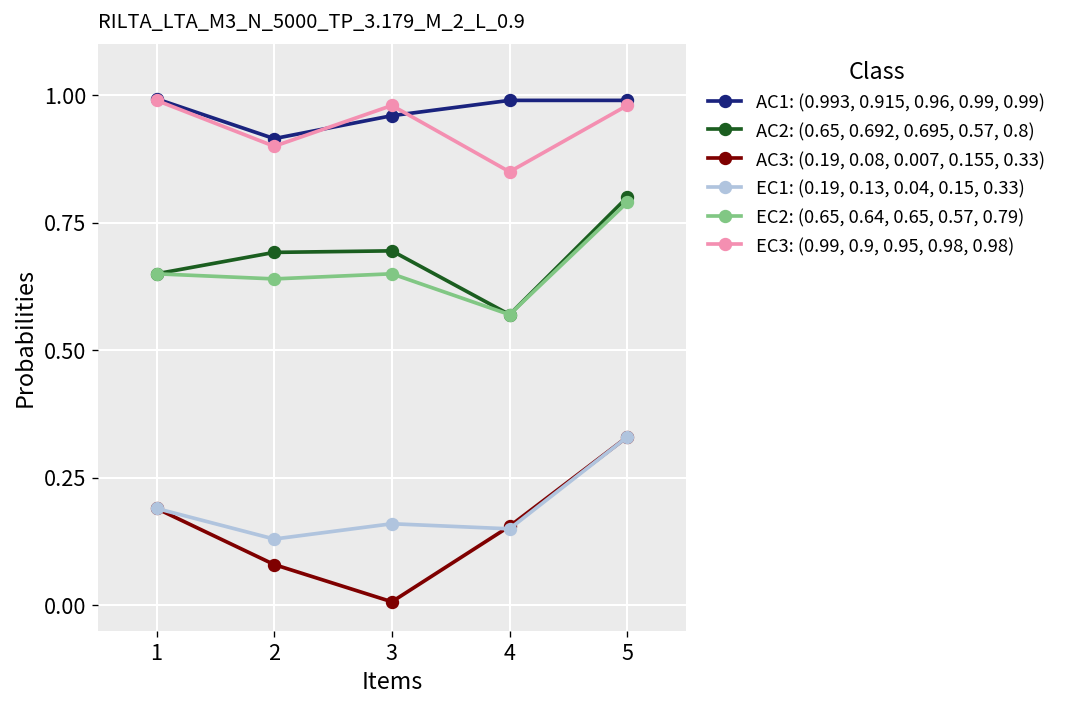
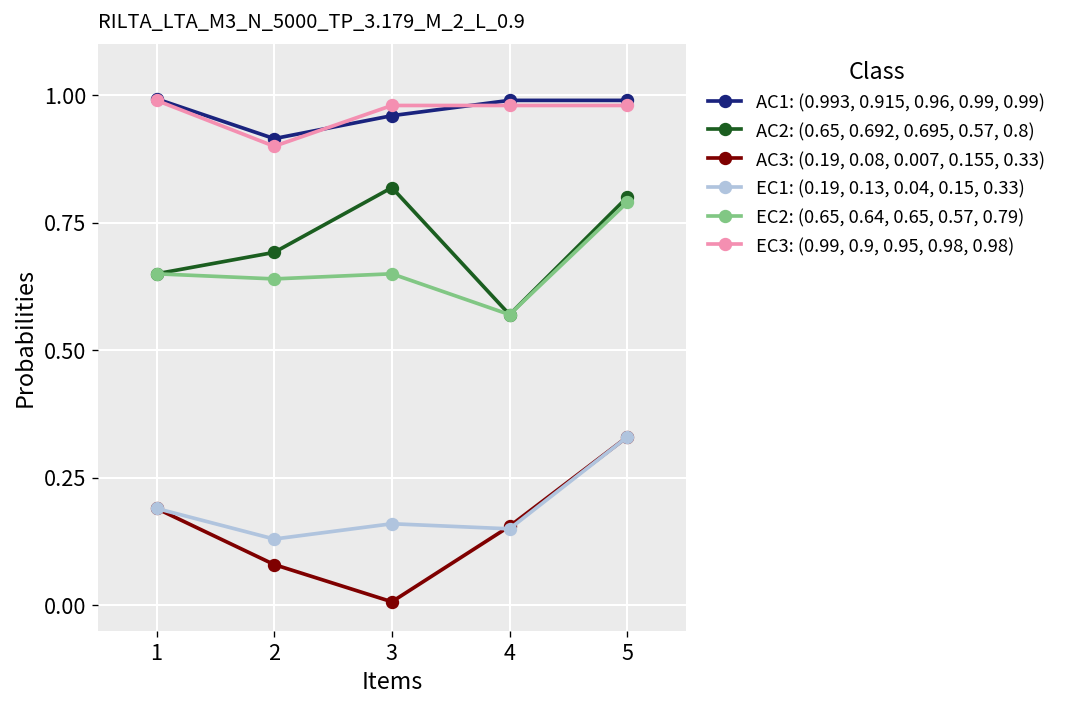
  {
    "AC1: (0.993, 0.915, 0.96, 0.99, 0.99)": {
      "2": 0.92,
      "3": 0.96,
      "4": 0.99,
      "5": 0.99
    },
    "AC2: (0.65, 0.692, 0.695, 0.57, 0.8)": {
      "2": 0.69,
-     "3": 0.70,
+     "3": 0.82,
      "5": 0.80
    },
    "AC3: (0.19, 0.08, 0.007, 0.155, 0.33)": {
      "2": 0.08,
      "3": 0.01
    },
    "EC1: (0.19, 0.13, 0.04, 0.15, 0.33)": {
      "2": 0.13,
      "3": 0.16
    },
    "EC2: (0.65, 0.64, 0.65, 0.57, 0.79)": {
      "2": 0.64,
      "3": 0.65,
      "5": 0.79
    },
    "EC3: (0.99, 0.9, 0.95, 0.98, 0.98)": {
      "2": 0.90,
      "3": 0.98,
-     "4": 0.85,
+     "4": 0.98,
      "5": 0.98
    }
  }
